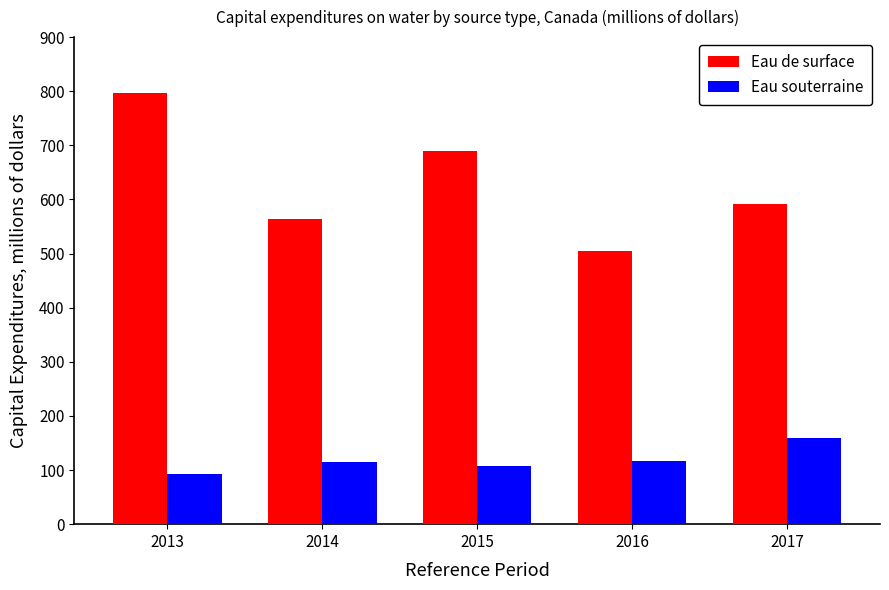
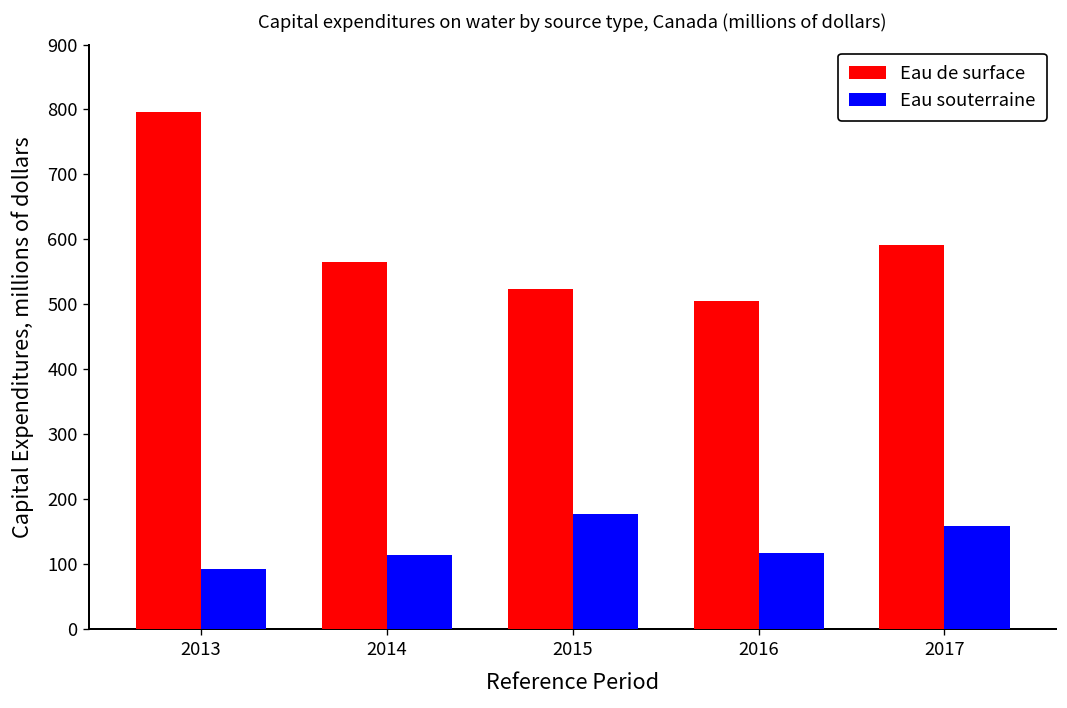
  {
    "Eau de surface": {
      "2013": 800,
      "2014": 560,
-     "2015": 690,
+     "2015": 520,
      "2016": 510,
      "2017": 590
    },
    "Eau souterraine": {
      "2013": 90,
      "2014": 110,
-     "2015": 110,
+     "2015": 180,
      "2016": 120,
      "2017": 160
    }
  }
